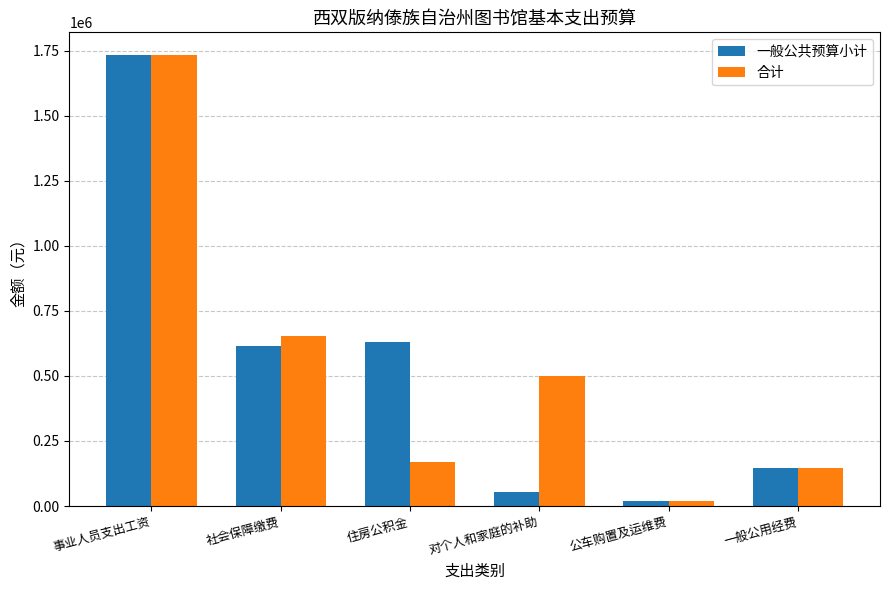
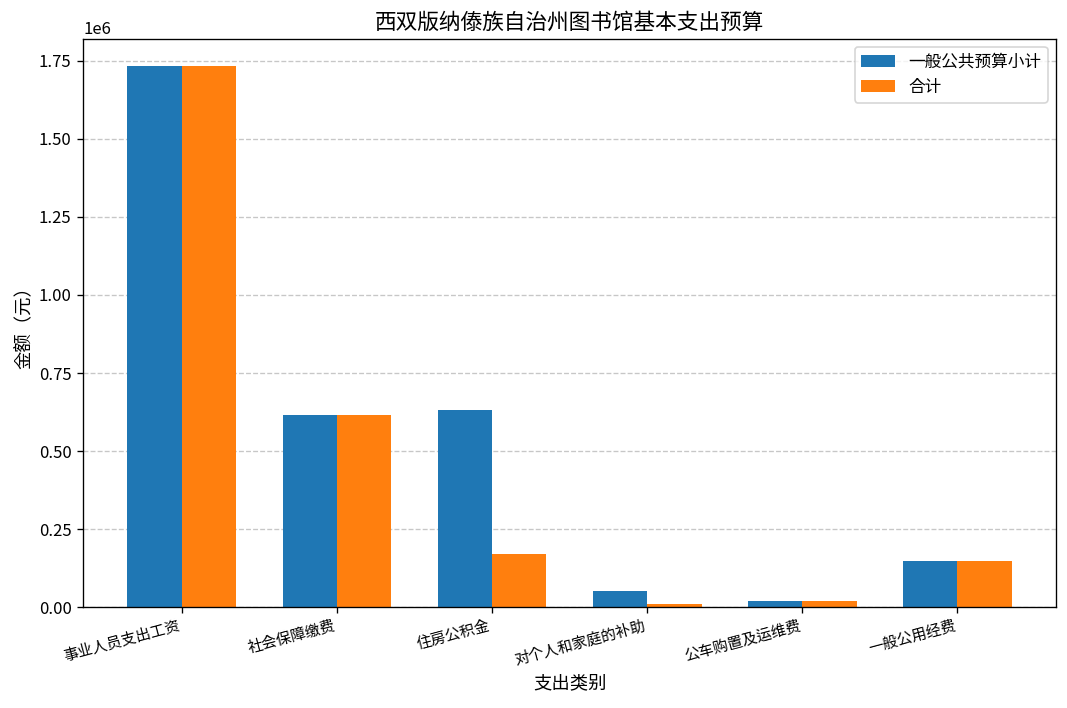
  {
    "一般公共预算小计": {
      "事业人员支出工资": 1730000,
      "社会保障缴费": 620000,
      "住房公积金": 630000,
      "对个人和家庭的补助": 50000,
      "公车购置及运维费": 20000,
      "一般公用经费": 150000
    },
    "合计": {
      "事业人员支出工资": 1730000,
-     "社会保障缴费": 650000,
+     "社会保障缴费": 620000,
      "住房公积金": 170000,
-     "对个人和家庭的补助": 500000,
+     "对个人和家庭的补助": 10000,
      "公车购置及运维费": 20000,
      "一般公用经费": 150000
    }
  }
